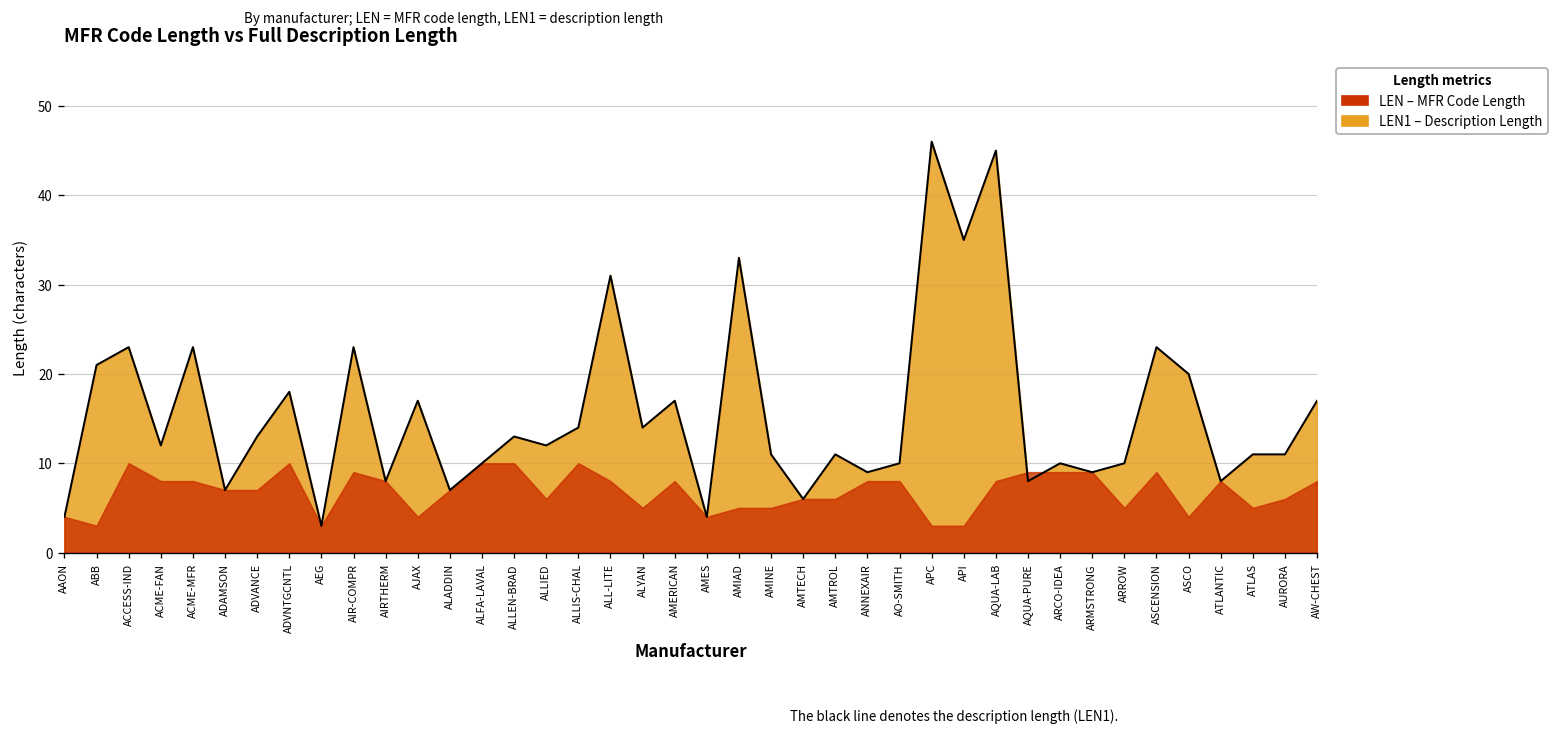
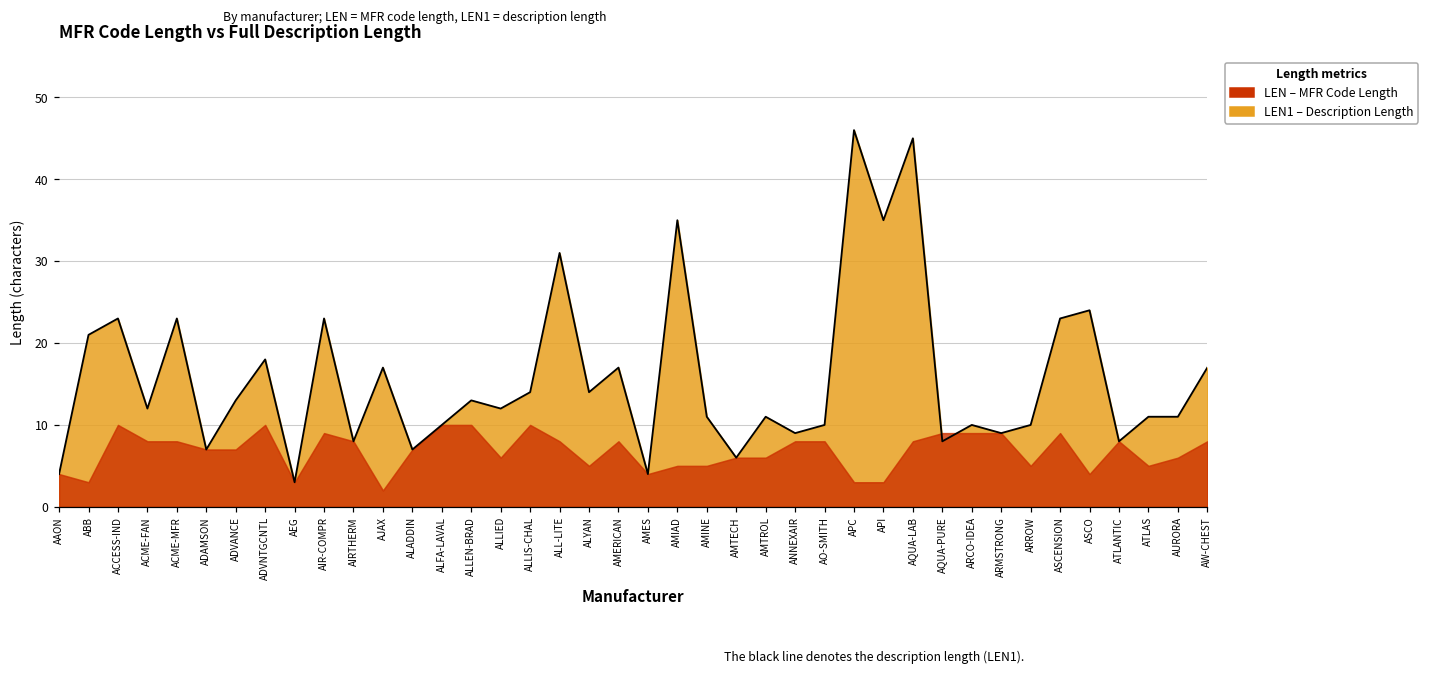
  {
    "LEN1 – Description Length": {
      "ABB": 21,
      "ACCESS-IND": 23,
      "ACME-FAN": 12,
      "ACME-MFR": 23,
      "ADVANCE": 13,
      "ADVNTGCNTL": 18,
      "AIR-COMPR": 23,
      "AJAX": 17,
      "ALLEN-BRAD": 13,
      "ALLIED": 12,
      "ALLIS-CHAL": 14,
      "ALL-LITE": 31,
      "ALYAN": 14,
      "AMERICAN": 17,
-     "AMIAD": 33,
+     "AMIAD": 35,
      "AMINE": 11,
      "AMTROL": 11,
      "ANNEXAIR": 9,
      "AO-SMITH": 10,
      "APC": 46,
      "API": 35,
      "AQUA-LAB": 45,
      "AQUA-PURE": 8,
      "ARCO-IDEA": 10,
      "ARROW": 10,
      "ASCENSION": 23,
-     "ASCO": 20,
+     "ASCO": 24,
      "ATLAS": 11,
      "AURORA": 11,
      "AW-CHEST": 17
    },
    "LEN – MFR Code Length": {
      "ABB": 3,
      "ACCESS-IND": 10,
      "ACME-FAN": 8,
      "ACME-MFR": 8,
      "ADVANCE": 7,
      "ADVNTGCNTL": 10,
      "AIR-COMPR": 9,
-     "AJAX": 4,
+     "AJAX": 2,
      "ALLEN-BRAD": 10,
      "ALLIED": 6,
      "ALLIS-CHAL": 10,
      "ALL-LITE": 8,
      "ALYAN": 5,
      "AMERICAN": 8,
      "AMIAD": 5,
      "AMINE": 5,
      "AMTROL": 6,
      "ANNEXAIR": 8,
      "AO-SMITH": 8,
      "APC": 3,
      "API": 3,
      "AQUA-LAB": 8,
      "AQUA-PURE": 9,
      "ARCO-IDEA": 9,
      "ARROW": 5,
      "ASCENSION": 9,
      "ASCO": 4,
      "ATLAS": 5,
      "AURORA": 6,
      "AW-CHEST": 8
    }
  }
